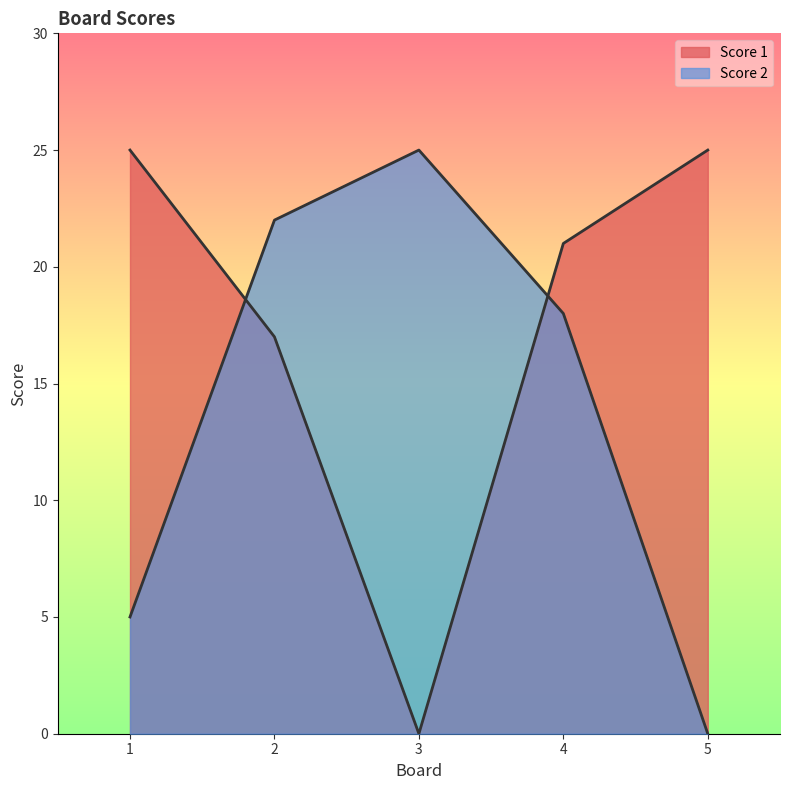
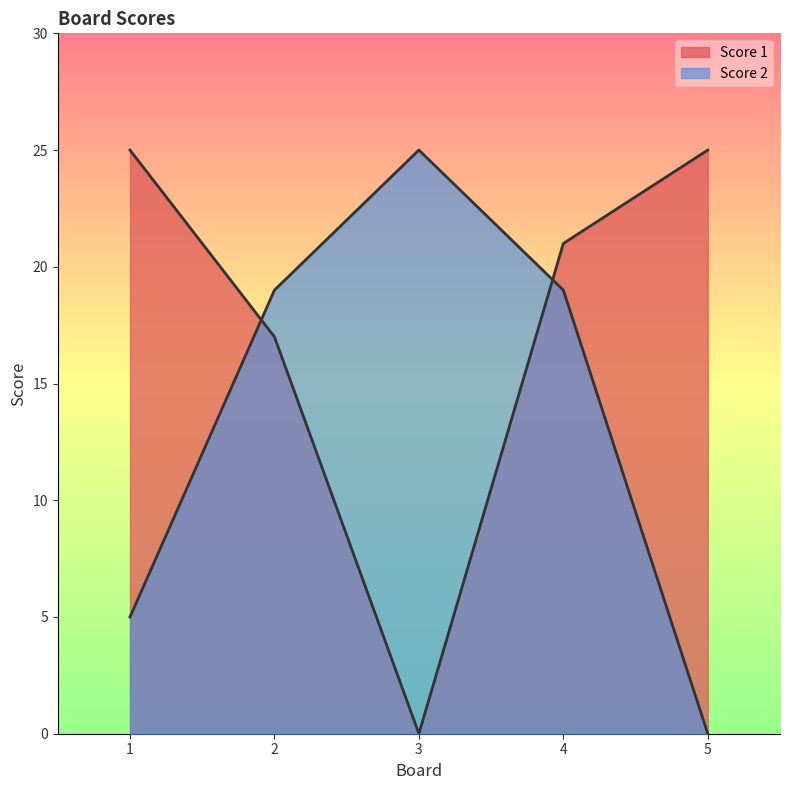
  {
    "Score 1": {
      "1": 25,
      "2": 17,
      "3": 0,
      "4": 21,
      "5": 25
    },
    "Score 2": {
      "1": 5,
-     "2": 22,
+     "2": 19,
      "3": 25,
-     "4": 18,
+     "4": 19,
      "5": 0
    }
  }
